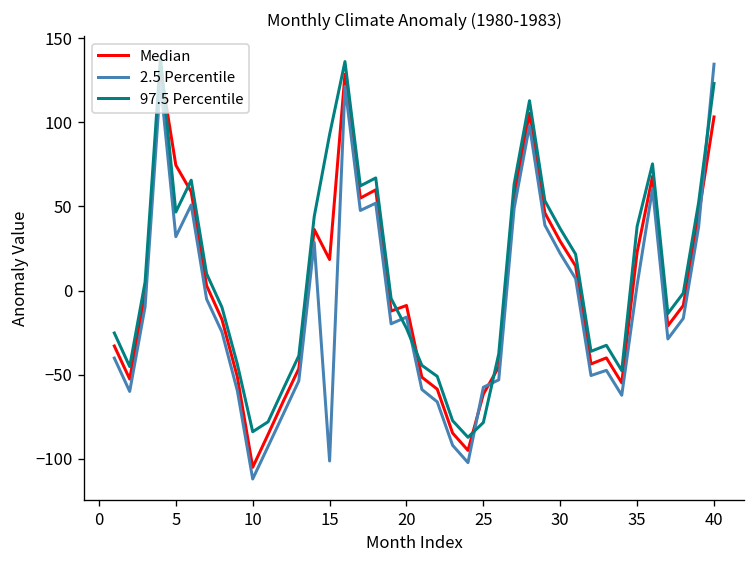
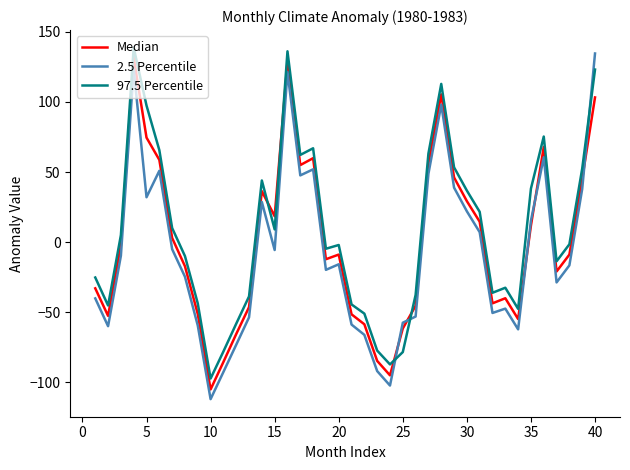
  {
    "Median": {
      "5": 75,
      "10": -105,
      "15": 18,
      "20": -9,
      "25": -62,
      "30": 29,
-     "35": 23,
+     "35": 12,
      "40": 103
    },
    "2.5 Percentile": {
      "5": 32,
      "10": -112,
-     "15": -101,
+     "15": -6,
      "20": -16,
      "25": -57,
      "30": 22,
-     "35": 3,
+     "35": 15,
      "40": 135
    },
    "97.5 Percentile": {
-     "5": 47,
-     "10": -84,
-     "15": 93,
-     "20": -22,
+     "5": 97,
+     "10": -97,
+     "15": 9,
+     "20": -2,
      "25": -78,
      "30": 37,
      "35": 38,
      "40": 123
    }
  }
